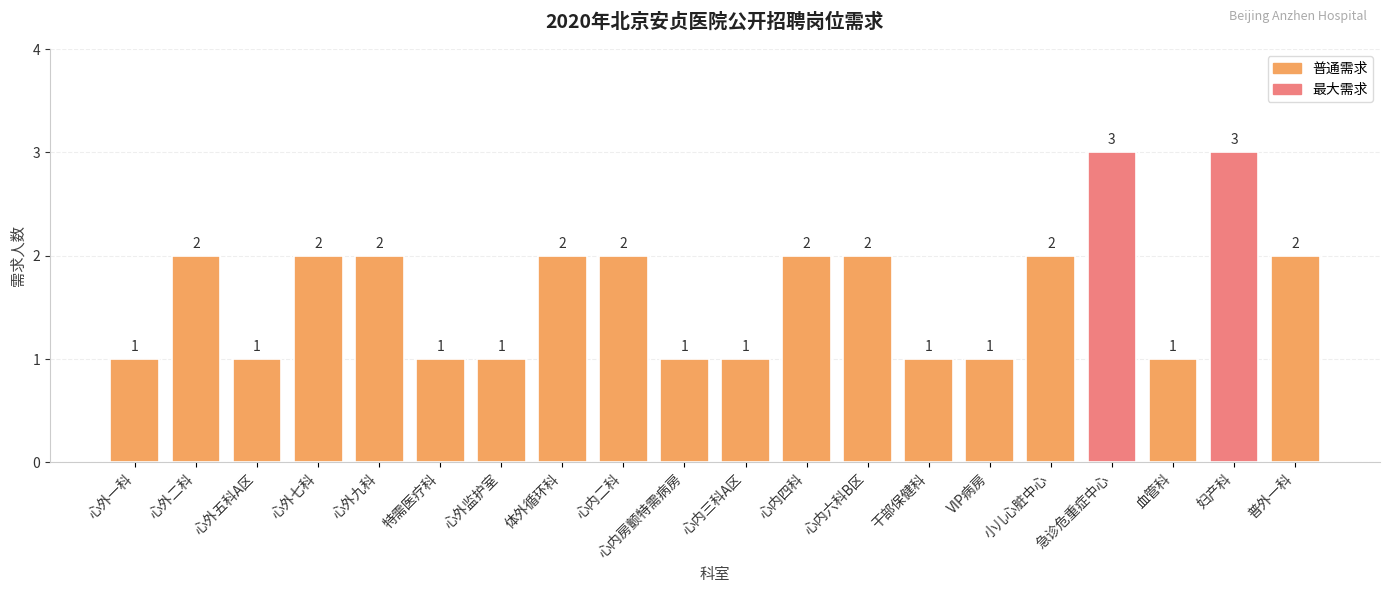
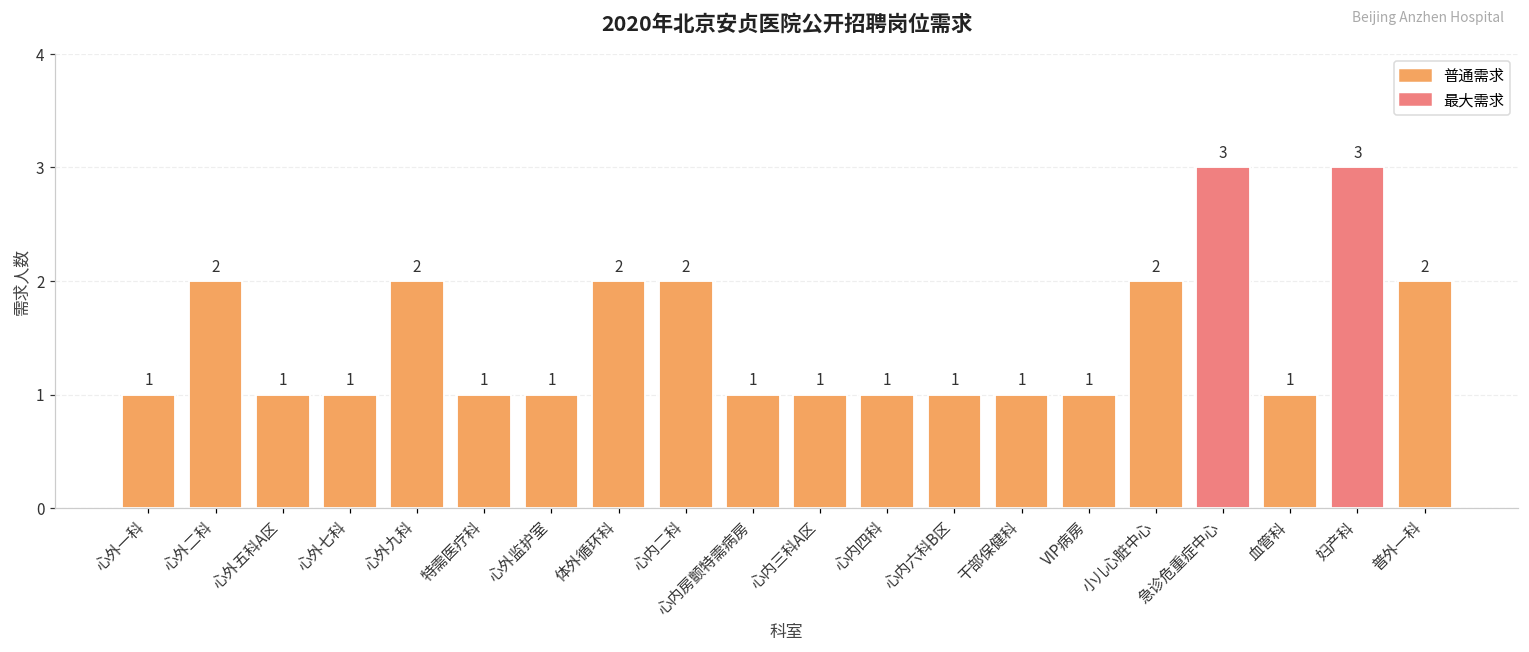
  {
    "心外一科": 1,
    "心外二科": 2,
    "心外五科A区": 1,
-   "心外七科": 2,
+   "心外七科": 1,
    "心外九科": 2,
    "特需医疗科": 1,
    "心外监护室": 1,
    "体外循环科": 2,
    "心内二科": 2,
    "心内房颤特需病房": 1,
    "心内三科A区": 1,
-   "心内四科": 2,
-   "心内六科B区": 2,
+   "心内四科": 1,
+   "心内六科B区": 1,
    "干部保健科": 1,
    "VIP病房": 1,
    "小儿心脏中心": 2,
    "急诊危重症中心": 3,
    "血管科": 1,
    "妇产科": 3,
    "普外一科": 2
  }
